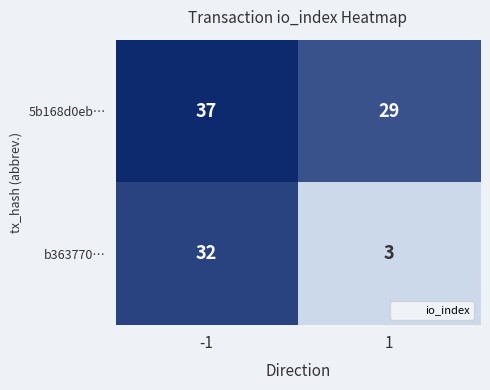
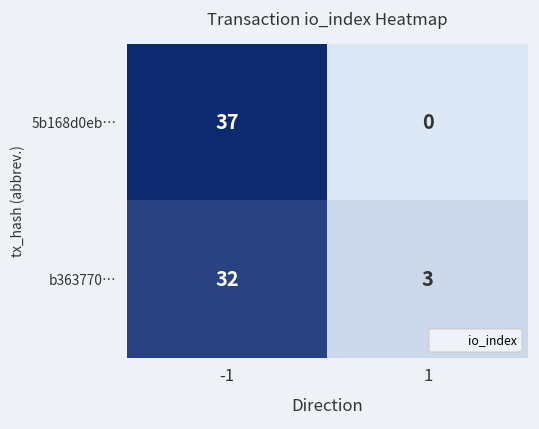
  {
    "5b168d0eb…": {
      "-1": 37,
-     "1": 29
+     "1": 0
    },
    "b363770…": {
      "-1": 32,
      "1": 3
    }
  }
